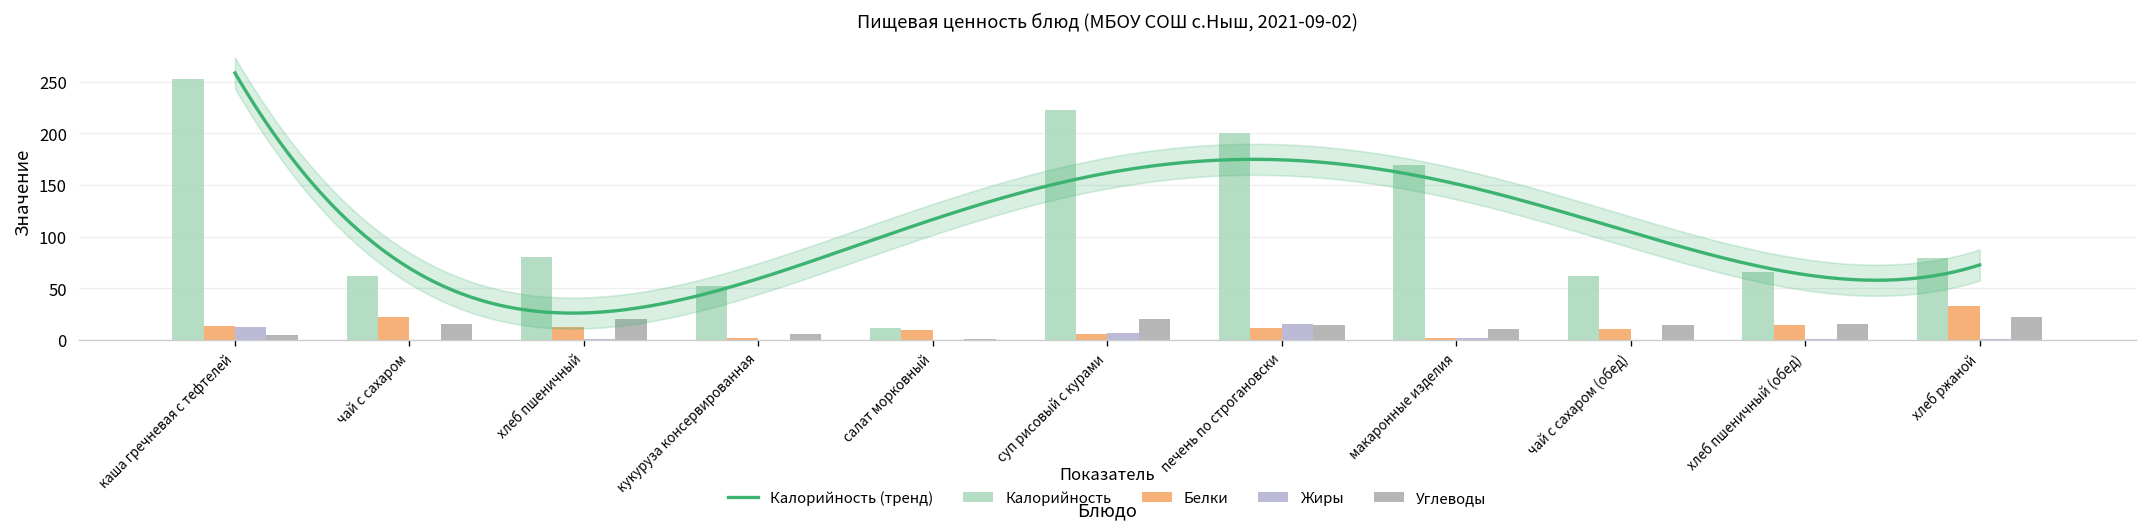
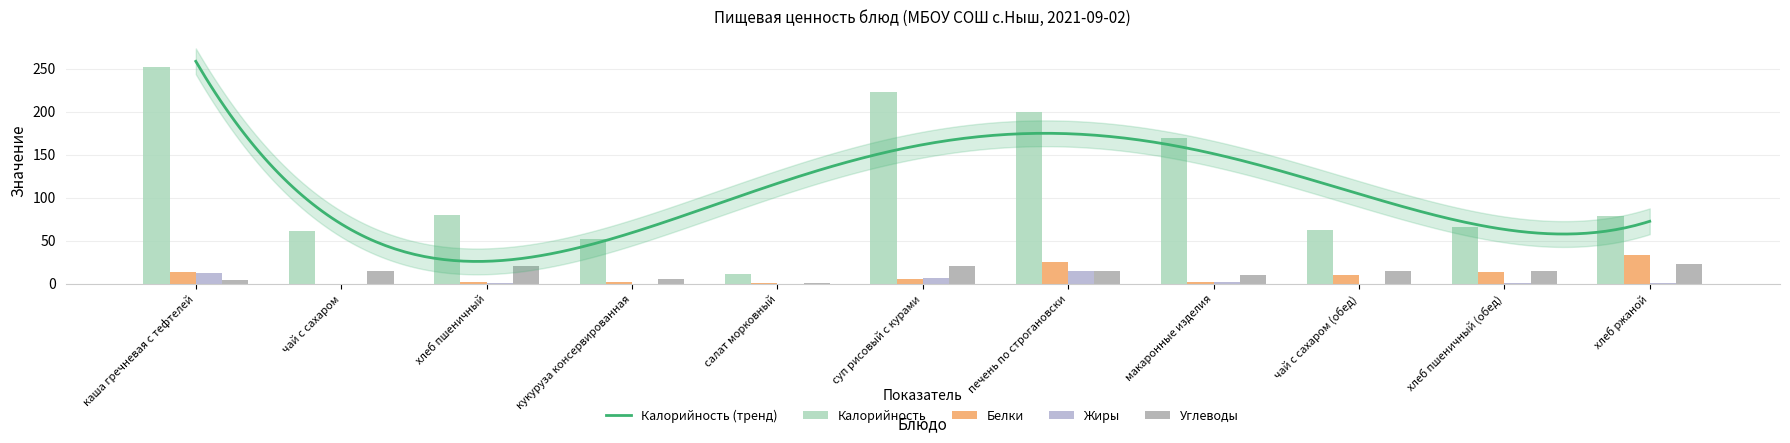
  {
    "Белки": {
      "каша гречневая с тефтелей": 10,
-     "чай с сахаром": 20,
-     "хлеб пшеничный": 10,
-     "салат морковный": 10,
+     "чай с сахаром": 0,
+     "хлеб пшеничный": 0,
+     "салат морковный": 0,
      "суп рисовый с курами": 10,
-     "печень по строгановски": 10,
+     "печень по строгановски": 30,
      "чай с сахаром (обед)": 10,
      "хлеб пшеничный (обед)": 10,
      "хлеб ржаной": 30
    }
  }
